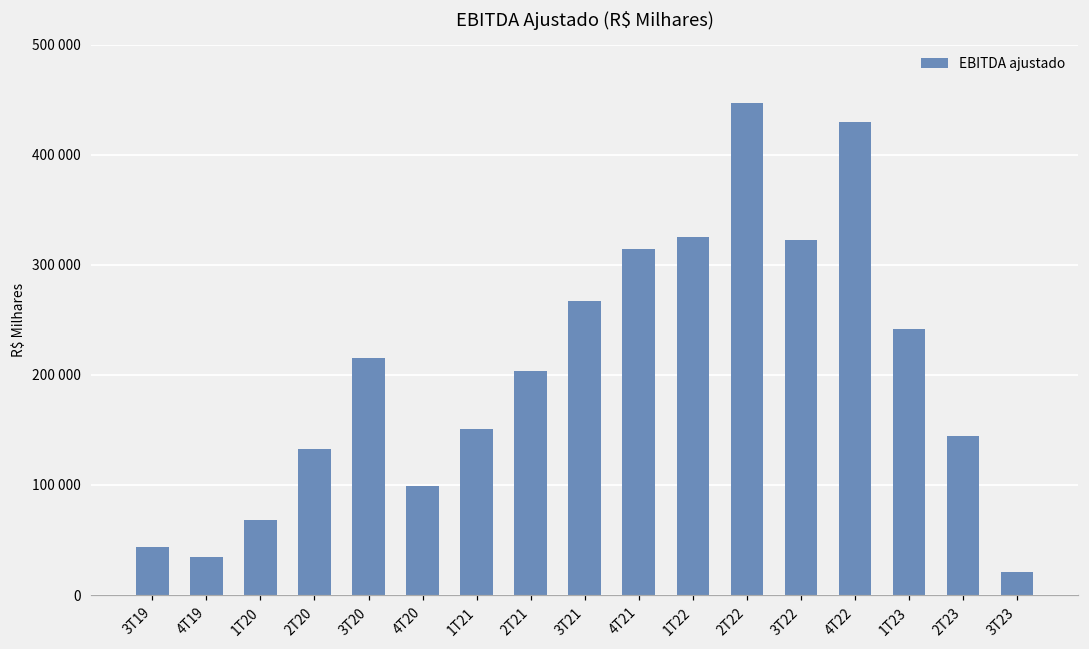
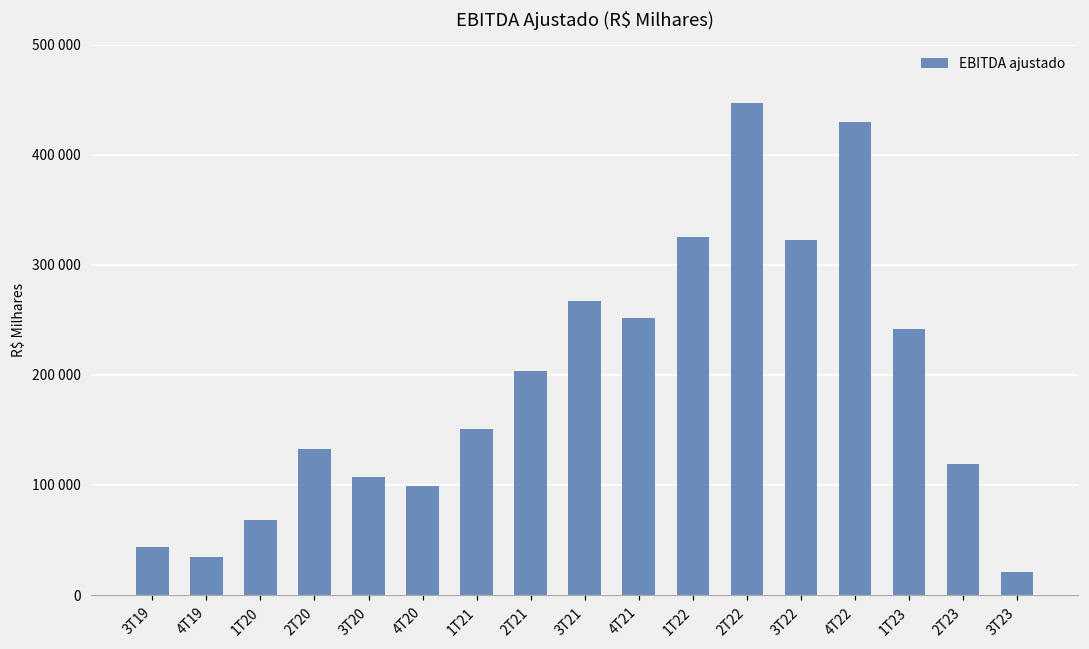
  {
    "3T19": 44000,
    "4T19": 35000,
    "1T20": 68000,
    "2T20": 132000,
-   "3T20": 215000,
+   "3T20": 107000,
    "4T20": 100000,
    "1T21": 151000,
    "2T21": 203000,
    "3T21": 267000,
-   "4T21": 314000,
+   "4T21": 251000,
    "1T22": 326000,
    "2T22": 447000,
    "3T22": 323000,
    "4T22": 430000,
    "1T23": 242000,
-   "2T23": 144000,
+   "2T23": 119000,
    "3T23": 21000
  }
